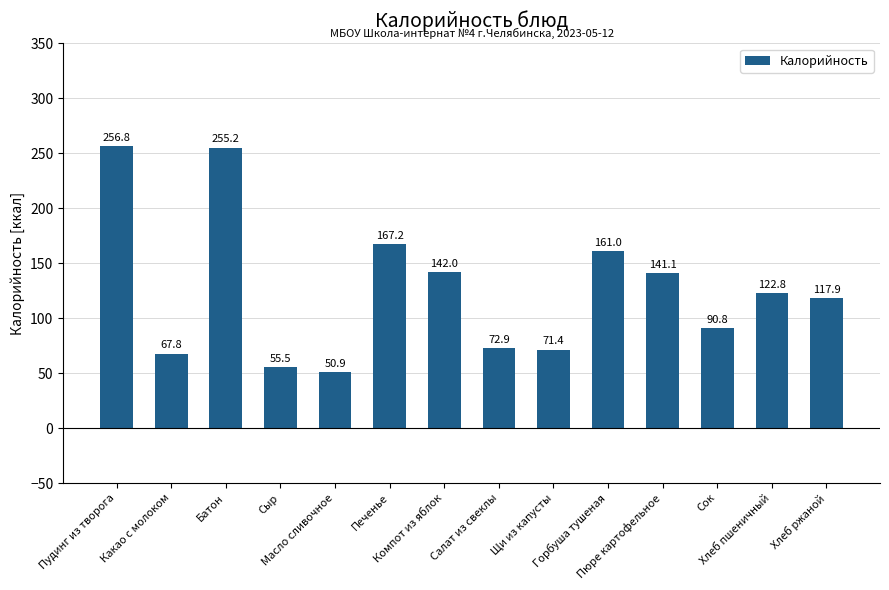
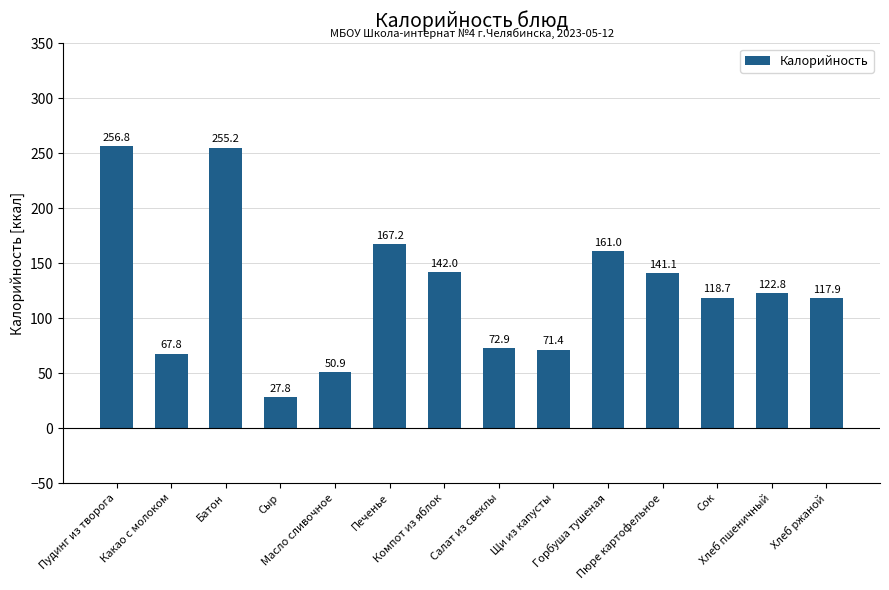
  {
    "Пудинг из творога": 256.8,
    "Какао с молоком": 67.8,
    "Батон": 255.2,
-   "Сыр": 55.5,
+   "Сыр": 27.8,
    "Масло сливочное": 50.9,
    "Печенье": 167.2,
    "Компот из яблок": 142.0,
    "Салат из свеклы": 72.9,
    "Щи из капусты": 71.4,
    "Горбуша тушеная": 161.0,
    "Пюре картофельное": 141.1,
-   "Сок": 90.8,
+   "Сок": 118.7,
    "Хлеб пшеничный": 122.8,
    "Хлеб ржаной": 117.9
  }
